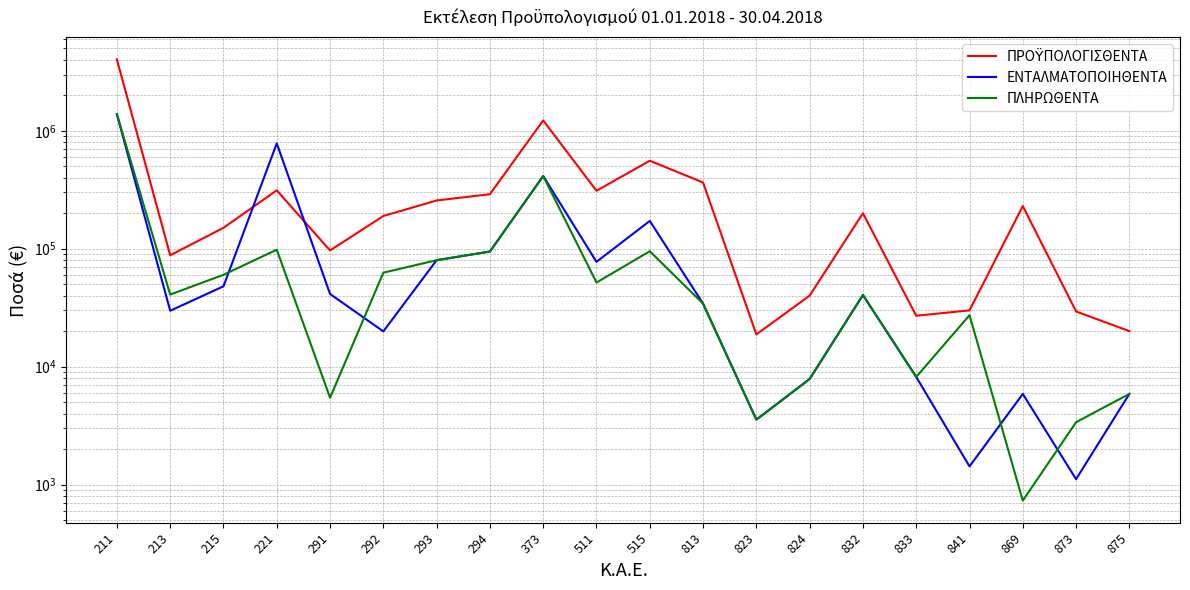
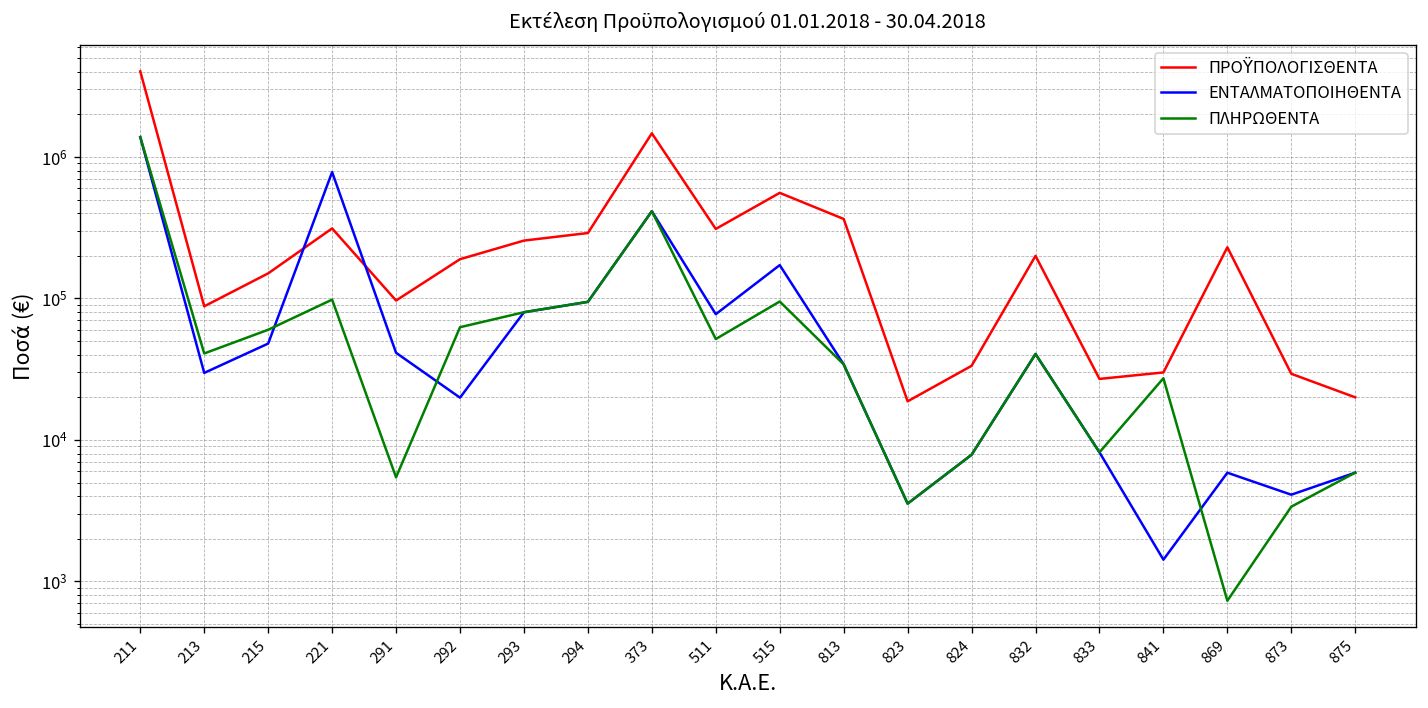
  {
    "ΠΡΟΫΠΟΛΟΓΙΣΘΕΝΤΑ": {
      "211": 4000000,
      "213": 90000,
      "215": 150000,
      "221": 310000,
      "291": 100000,
      "292": 190000,
      "293": 260000,
      "294": 290000,
-     "373": 1200000,
+     "373": 1500000,
      "511": 310000,
      "515": 600000,
      "813": 360000,
      "823": 19000,
-     "824": 40000,
+     "824": 33000,
      "832": 200000,
      "833": 27000,
      "841": 30000,
      "869": 230000,
      "873": 29000,
      "875": 20000
    },
    "ΕΝΤΑΛΜΑΤΟΠΟΙΗΘΕΝΤΑ": {
      "213": 30000,
      "215": 48000,
      "221": 800000,
      "291": 41000,
      "292": 20000,
      "511": 80000,
      "515": 170000,
      "841": 1400,
      "869": 6000,
-     "873": 1100
+     "873": 4100
    },
    "ΠΛΗΡΩΘΕΝΤΑ": {
      "213": 41000,
      "215": 60000,
      "221": 100000,
      "291": 5000,
      "292": 60000,
      "511": 50000,
      "515": 100000,
      "841": 27000,
      "869": 700,
      "873": 3400
    }
  }
